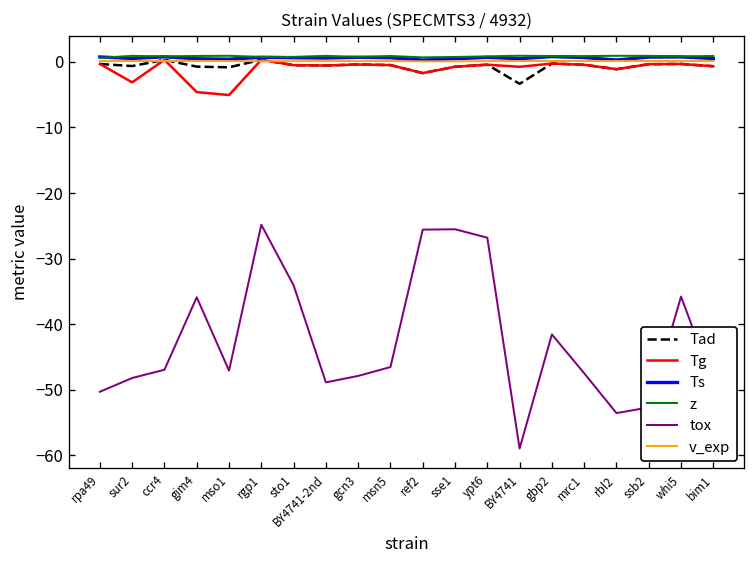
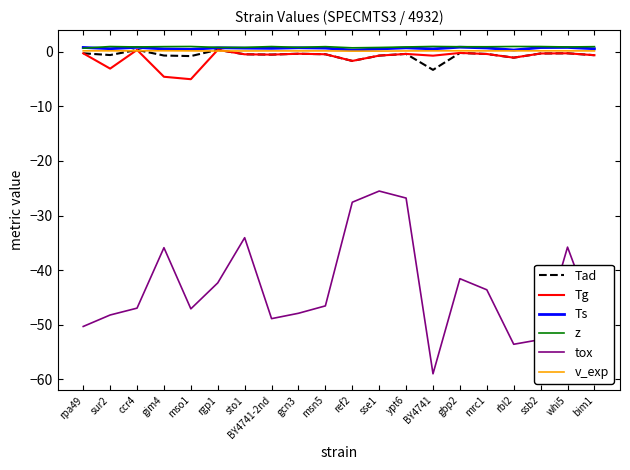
  {
    "Tad": {
      "sur2": -1,
      "gim4": -1,
      "mso1": -1,
      "BY4741": -3
    },
    "Tg": {
      "sur2": -3,
      "gim4": -5,
      "mso1": -5,
      "BY4741": -1
    },
    "z": {
      "mso1": 1,
      "rbl2": 1
    },
    "tox": {
      "rpa49": -50,
      "sur2": -48,
      "ccr4": -47,
      "gim4": -36,
      "mso1": -47,
-     "rgp1": -25,
+     "rgp1": -42,
      "sto1": -34,
      "BY4741-2nd": -49,
      "gcn3": -48,
      "msn5": -47,
-     "ref2": -26,
+     "ref2": -28,
      "sse1": -26,
      "ypt6": -27,
      "BY4741": -59,
      "gbp2": -42,
-     "mrc1": -47,
+     "mrc1": -44,
      "rbl2": -54,
      "whi5": -36
    },
    "v_exp": {
      "sto1": 0,
      "gcn3": 0,
      "msn5": 0,
      "ypt6": 0,
      "mrc1": 0,
      "ssb2": 0
    }
  }
